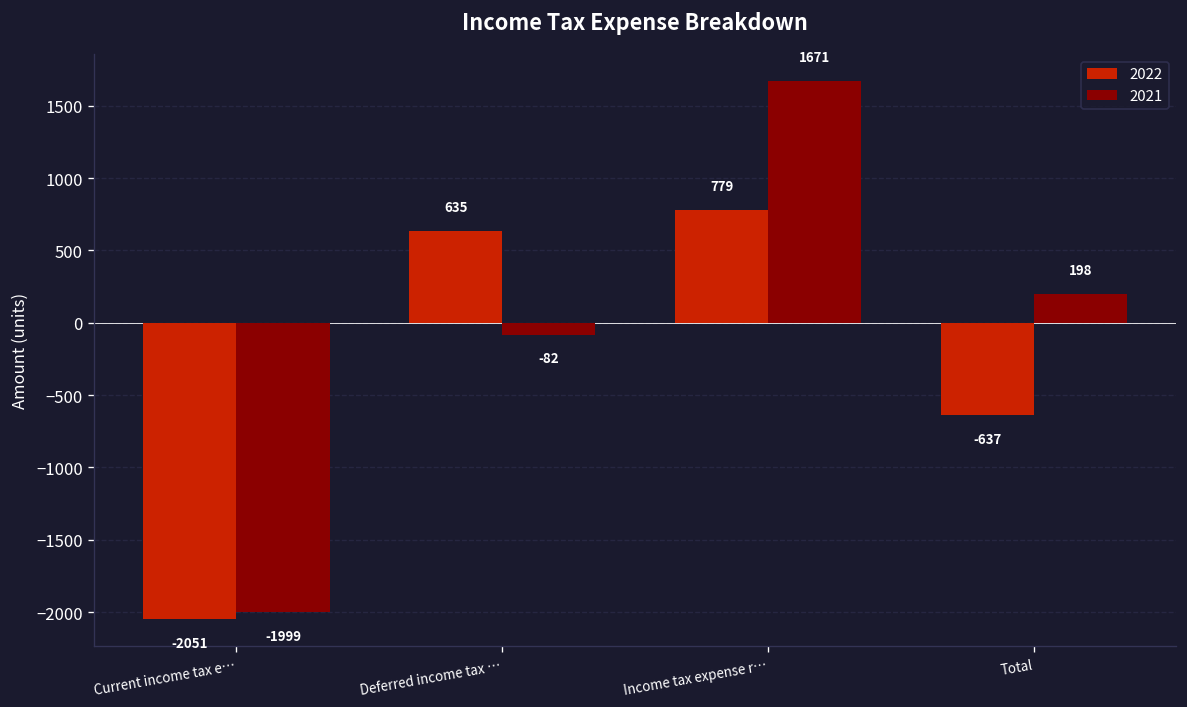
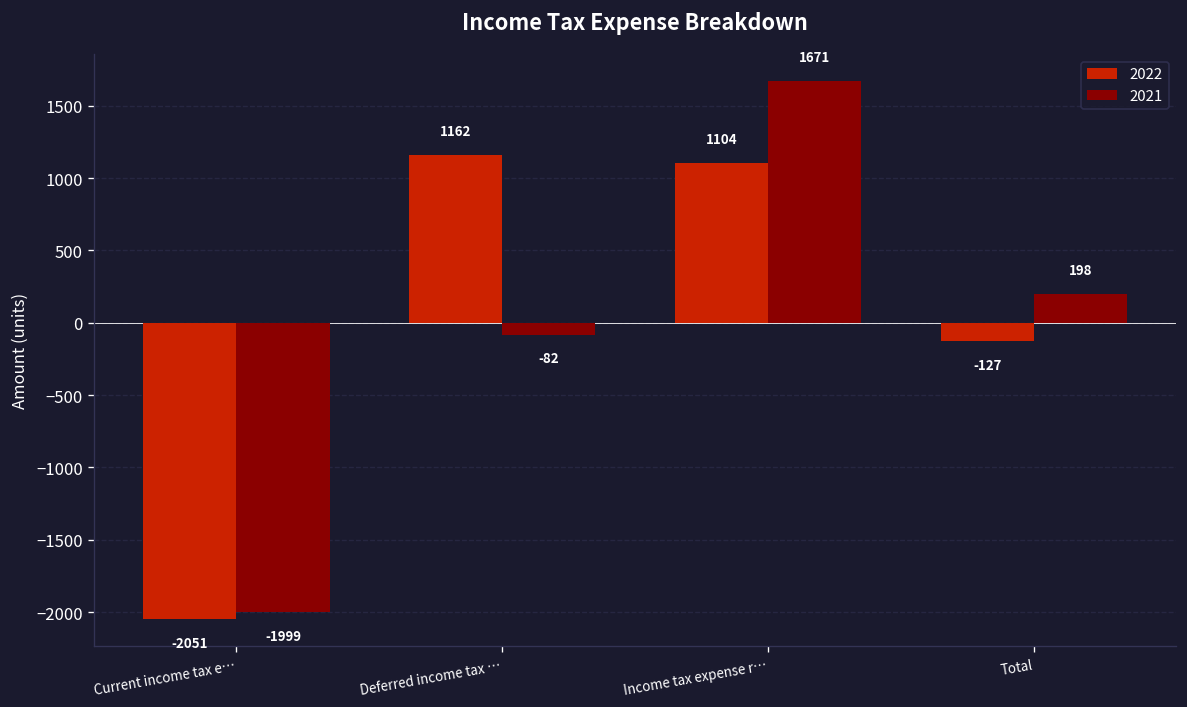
  {
    "2022": {
      "Current income tax e…": -2051,
-     "Deferred income tax …": 635,
-     "Income tax expense r…": 779,
-     "Total": -637
+     "Deferred income tax …": 1162,
+     "Income tax expense r…": 1104,
+     "Total": -127
    },
    "2021": {
      "Current income tax e…": -1999,
      "Deferred income tax …": -82,
      "Income tax expense r…": 1671,
      "Total": 198
    }
  }
